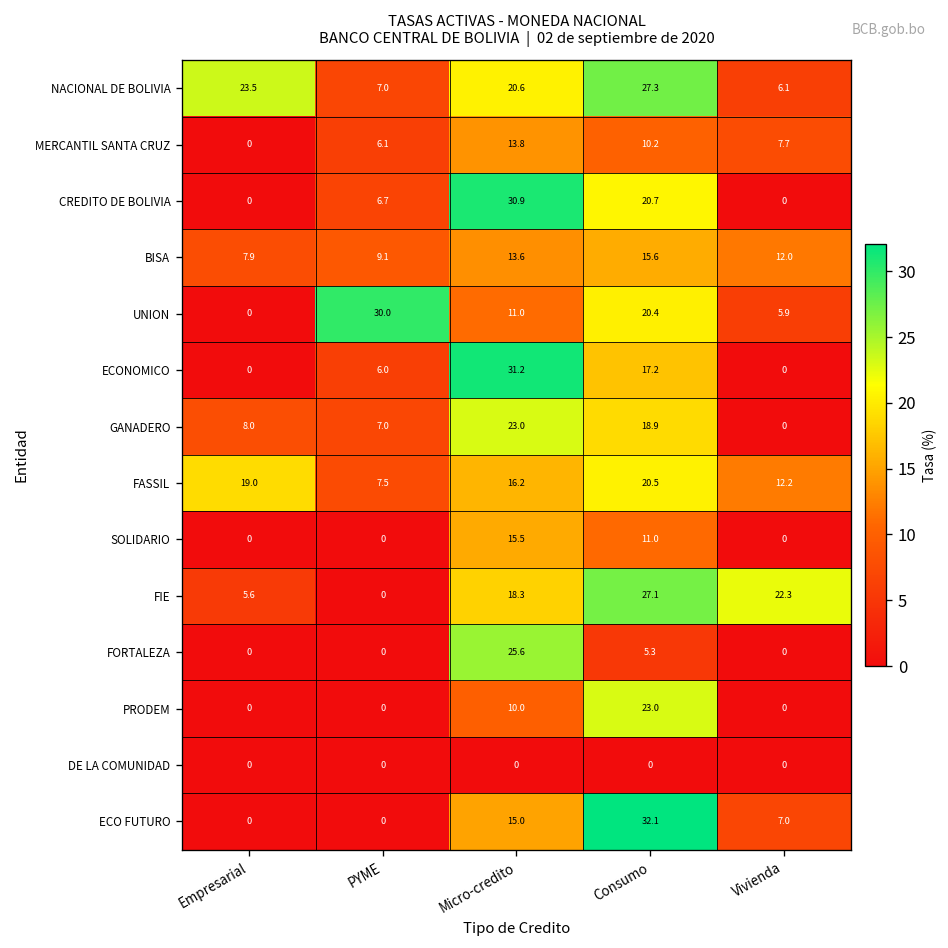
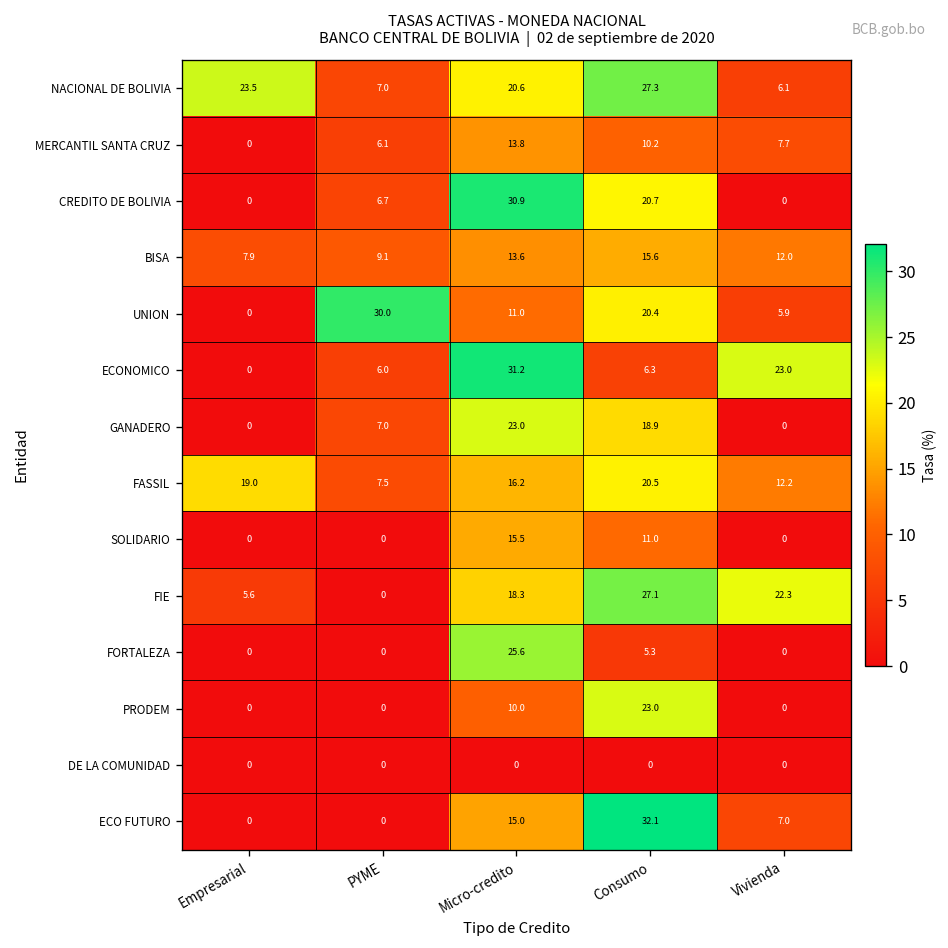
  {
    "NACIONAL DE BOLIVIA": {
      "Empresarial": 23.5,
      "PYME": 7.0,
      "Micro-credito": 20.6,
      "Consumo": 27.3,
      "Vivienda": 6.1
    },
    "MERCANTIL SANTA CRUZ": {
      "Empresarial": 0,
      "PYME": 6.1,
      "Micro-credito": 13.8,
      "Consumo": 10.2,
      "Vivienda": 7.7
    },
    "CREDITO DE BOLIVIA": {
      "Empresarial": 0,
      "PYME": 6.7,
      "Micro-credito": 30.9,
      "Consumo": 20.7,
      "Vivienda": 0
    },
    "BISA": {
      "Empresarial": 7.9,
      "PYME": 9.1,
      "Micro-credito": 13.6,
      "Consumo": 15.6,
      "Vivienda": 12.0
    },
    "UNION": {
      "Empresarial": 0,
      "PYME": 30.0,
      "Micro-credito": 11.0,
      "Consumo": 20.4,
      "Vivienda": 5.9
    },
    "ECONOMICO": {
      "Empresarial": 0,
      "PYME": 6.0,
      "Micro-credito": 31.2,
-     "Consumo": 17.2,
-     "Vivienda": 0
+     "Consumo": 6.3,
+     "Vivienda": 23.0
    },
    "GANADERO": {
-     "Empresarial": 8.0,
+     "Empresarial": 0,
      "PYME": 7.0,
      "Micro-credito": 23.0,
      "Consumo": 18.9,
      "Vivienda": 0
    },
    "FASSIL": {
      "Empresarial": 19.0,
      "PYME": 7.5,
      "Micro-credito": 16.2,
      "Consumo": 20.5,
      "Vivienda": 12.2
    },
    "SOLIDARIO": {
      "Empresarial": 0,
      "PYME": 0,
      "Micro-credito": 15.5,
      "Consumo": 11.0,
      "Vivienda": 0
    },
    "FIE": {
      "Empresarial": 5.6,
      "PYME": 0,
      "Micro-credito": 18.3,
      "Consumo": 27.1,
      "Vivienda": 22.3
    },
    "FORTALEZA": {
      "Empresarial": 0,
      "PYME": 0,
      "Micro-credito": 25.6,
      "Consumo": 5.3,
      "Vivienda": 0
    },
    "PRODEM": {
      "Empresarial": 0,
      "PYME": 0,
      "Micro-credito": 10.0,
      "Consumo": 23.0,
      "Vivienda": 0
    },
    "DE LA COMUNIDAD": {
      "Empresarial": 0,
      "PYME": 0,
      "Micro-credito": 0,
      "Consumo": 0,
      "Vivienda": 0
    },
    "ECO FUTURO": {
      "Empresarial": 0,
      "PYME": 0,
      "Micro-credito": 15.0,
      "Consumo": 32.1,
      "Vivienda": 7.0
    }
  }
